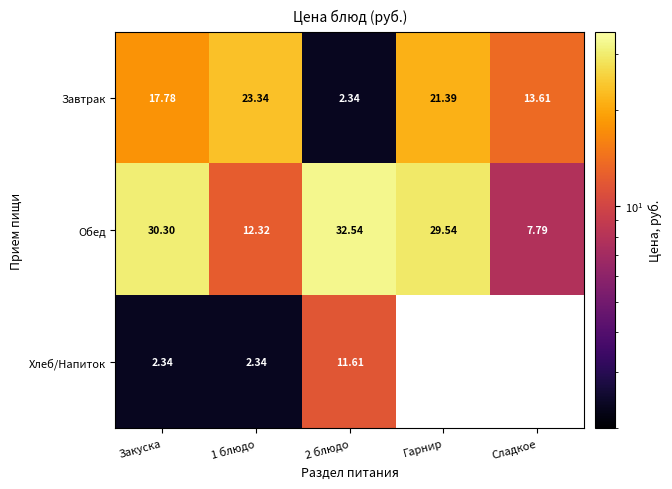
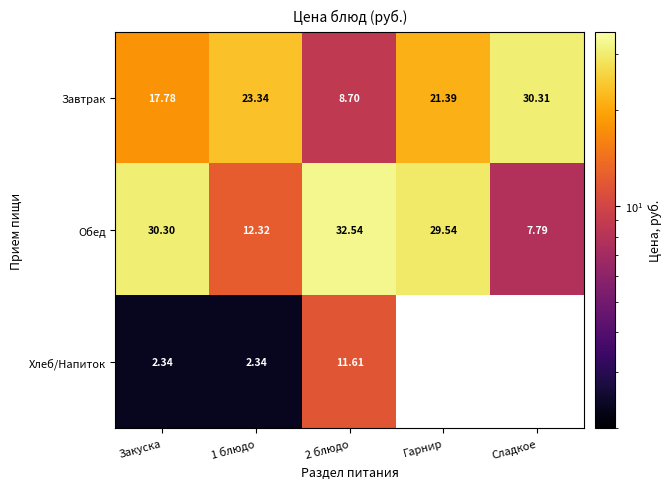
  {
    "Завтрак": {
      "Закуска": 17.78,
      "1 блюдо": 23.34,
-     "2 блюдо": 2.34,
+     "2 блюдо": 8.70,
      "Гарнир": 21.39,
-     "Сладкое": 13.61
+     "Сладкое": 30.31
    },
    "Обед": {
      "Закуска": 30.30,
      "1 блюдо": 12.32,
      "2 блюдо": 32.54,
      "Гарнир": 29.54,
      "Сладкое": 7.79
    },
    "Хлеб/Напиток": {
      "Закуска": 2.34,
      "1 блюдо": 2.34,
      "2 блюдо": 11.61
    }
  }
